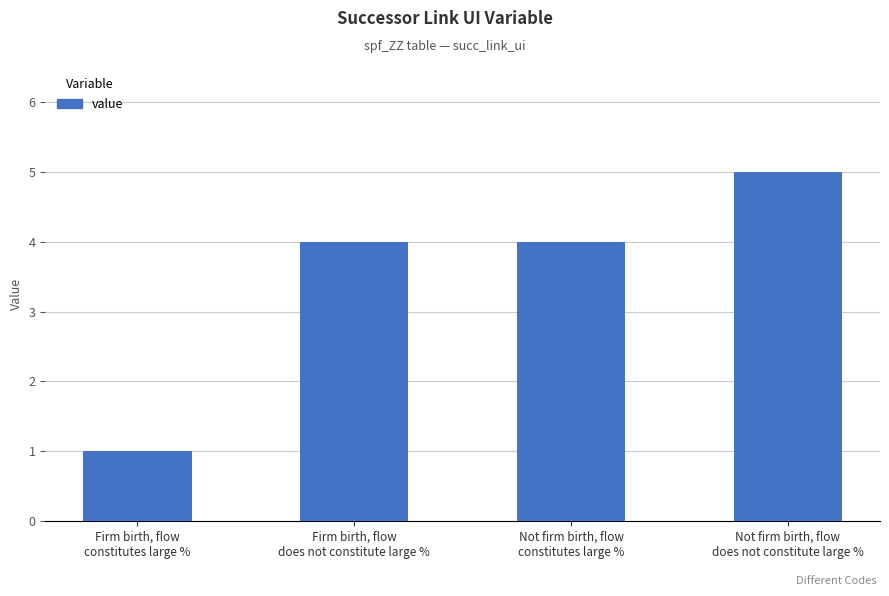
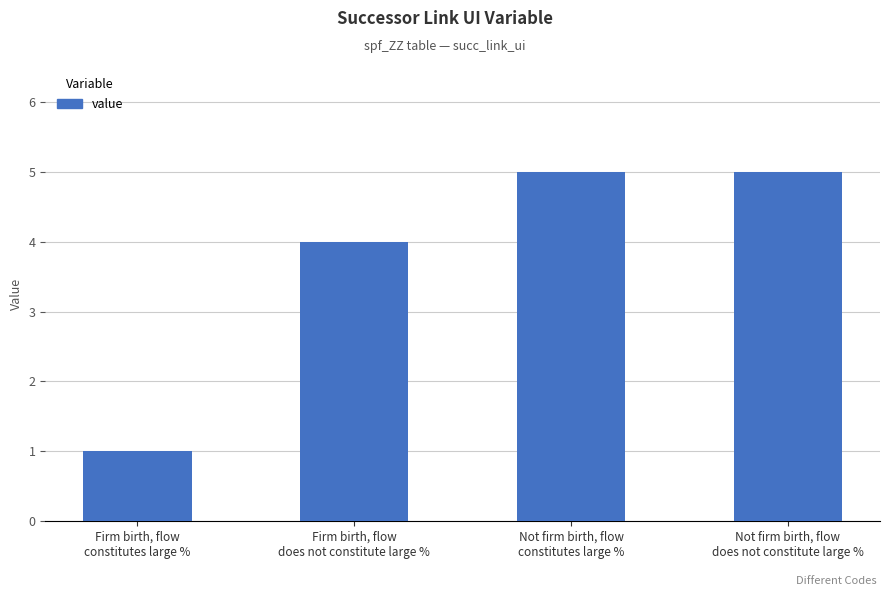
  {
    "Firm birth, flow constitutes large %": 1,
    "Firm birth, flow does not constitute large %": 4,
-   "Not firm birth, flow constitutes large %": 4,
+   "Not firm birth, flow constitutes large %": 5,
    "Not firm birth, flow does not constitute large %": 5
  }
